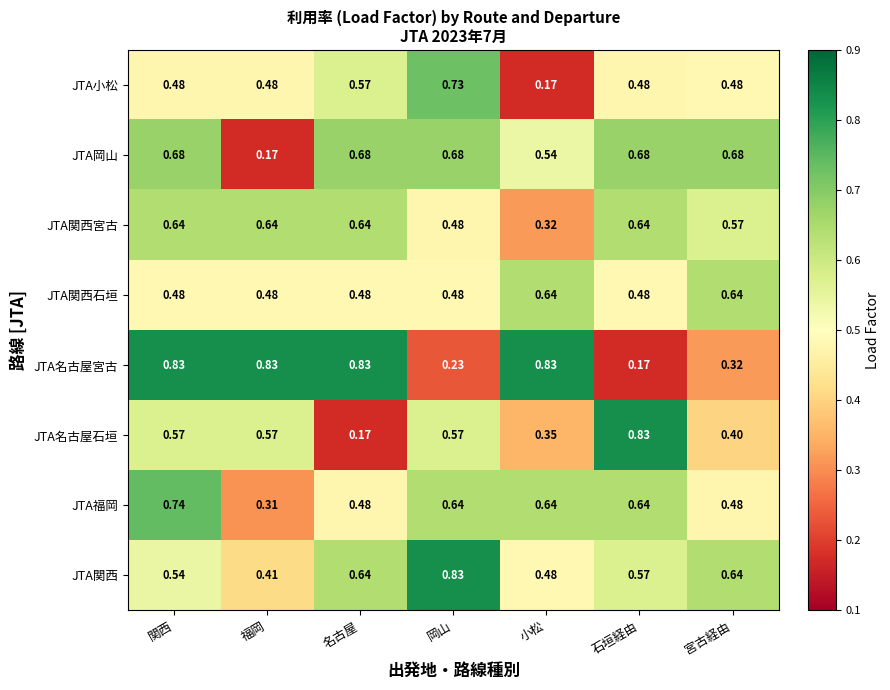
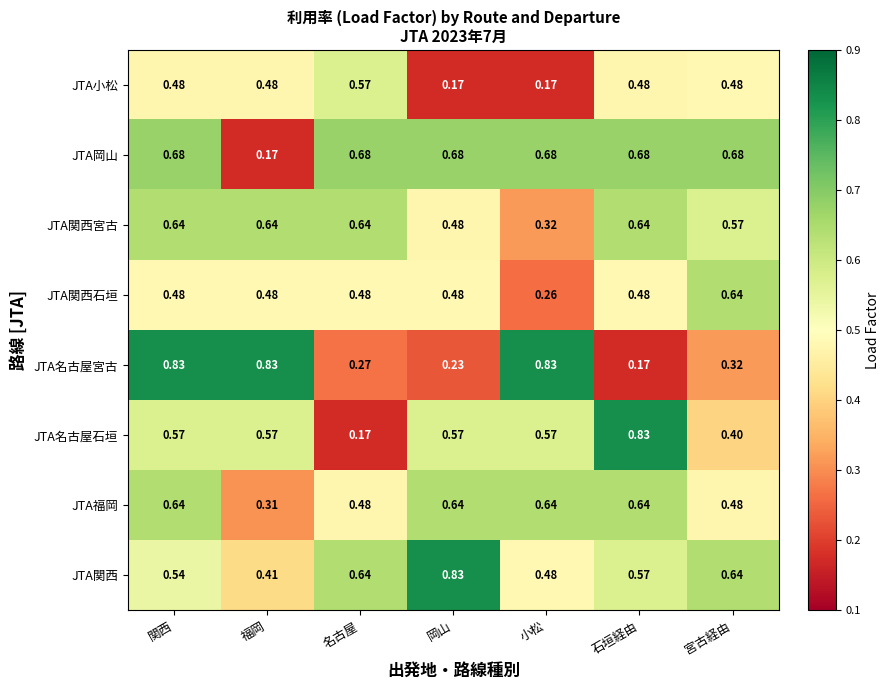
  {
    "JTA小松": {
      "関西": 0.48,
      "福岡": 0.48,
      "名古屋": 0.57,
-     "岡山": 0.73,
+     "岡山": 0.17,
      "小松": 0.17,
      "石垣経由": 0.48,
      "宮古経由": 0.48
    },
    "JTA岡山": {
      "関西": 0.68,
      "福岡": 0.17,
      "名古屋": 0.68,
      "岡山": 0.68,
-     "小松": 0.54,
+     "小松": 0.68,
      "石垣経由": 0.68,
      "宮古経由": 0.68
    },
    "JTA関西宮古": {
      "関西": 0.64,
      "福岡": 0.64,
      "名古屋": 0.64,
      "岡山": 0.48,
      "小松": 0.32,
      "石垣経由": 0.64,
      "宮古経由": 0.57
    },
    "JTA関西石垣": {
      "関西": 0.48,
      "福岡": 0.48,
      "名古屋": 0.48,
      "岡山": 0.48,
-     "小松": 0.64,
+     "小松": 0.26,
      "石垣経由": 0.48,
      "宮古経由": 0.64
    },
    "JTA名古屋宮古": {
      "関西": 0.83,
      "福岡": 0.83,
-     "名古屋": 0.83,
+     "名古屋": 0.27,
      "岡山": 0.23,
      "小松": 0.83,
      "石垣経由": 0.17,
      "宮古経由": 0.32
    },
    "JTA名古屋石垣": {
      "関西": 0.57,
      "福岡": 0.57,
      "名古屋": 0.17,
      "岡山": 0.57,
-     "小松": 0.35,
+     "小松": 0.57,
      "石垣経由": 0.83,
      "宮古経由": 0.40
    },
    "JTA福岡": {
-     "関西": 0.74,
+     "関西": 0.64,
      "福岡": 0.31,
      "名古屋": 0.48,
      "岡山": 0.64,
      "小松": 0.64,
      "石垣経由": 0.64,
      "宮古経由": 0.48
    },
    "JTA関西": {
      "関西": 0.54,
      "福岡": 0.41,
      "名古屋": 0.64,
      "岡山": 0.83,
      "小松": 0.48,
      "石垣経由": 0.57,
      "宮古経由": 0.64
    }
  }
